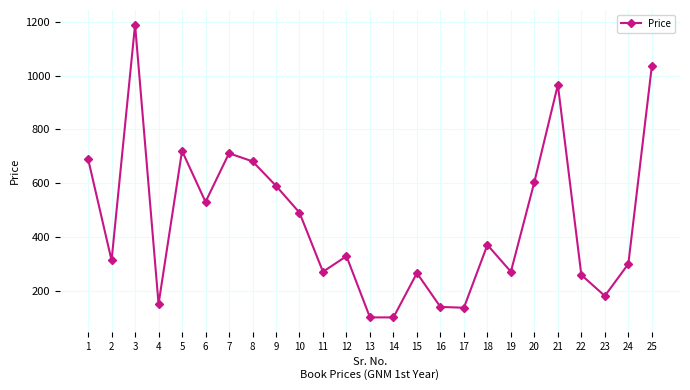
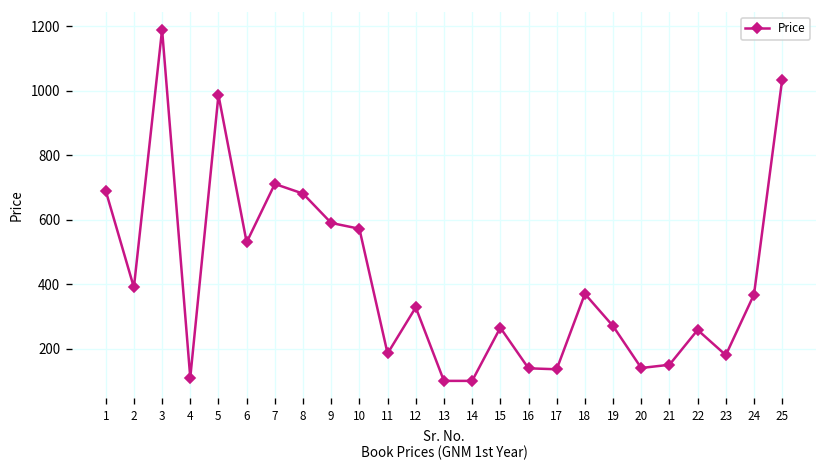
  {
    "1": 690,
-   "2": 310,
+   "2": 390,
    "3": 1190,
-   "4": 150,
-   "5": 720,
+   "4": 110,
+   "5": 990,
    "6": 530,
    "7": 710,
    "8": 680,
    "9": 590,
-   "10": 490,
-   "11": 270,
+   "10": 570,
+   "11": 190,
    "12": 330,
    "13": 100,
    "14": 100,
    "15": 270,
    "16": 140,
    "17": 140,
    "18": 370,
    "19": 270,
-   "20": 600,
-   "21": 970,
+   "20": 140,
+   "21": 150,
    "22": 260,
    "23": 180,
-   "24": 300,
+   "24": 370,
    "25": 1040
  }
